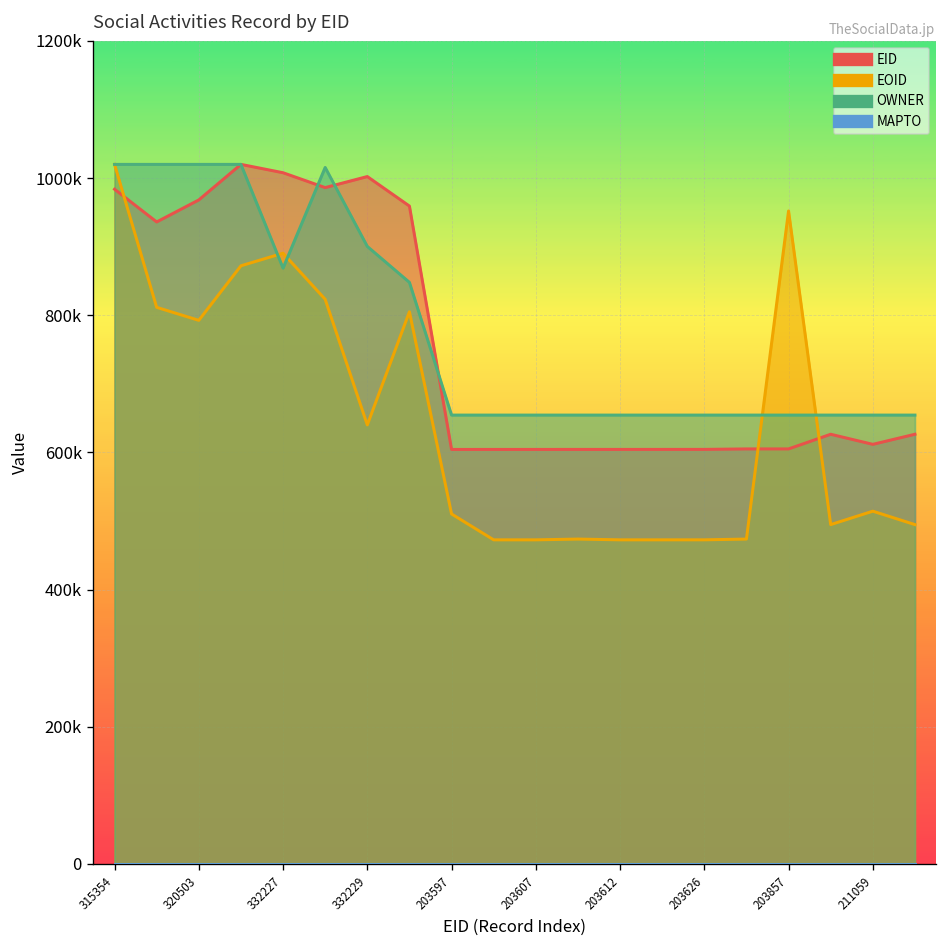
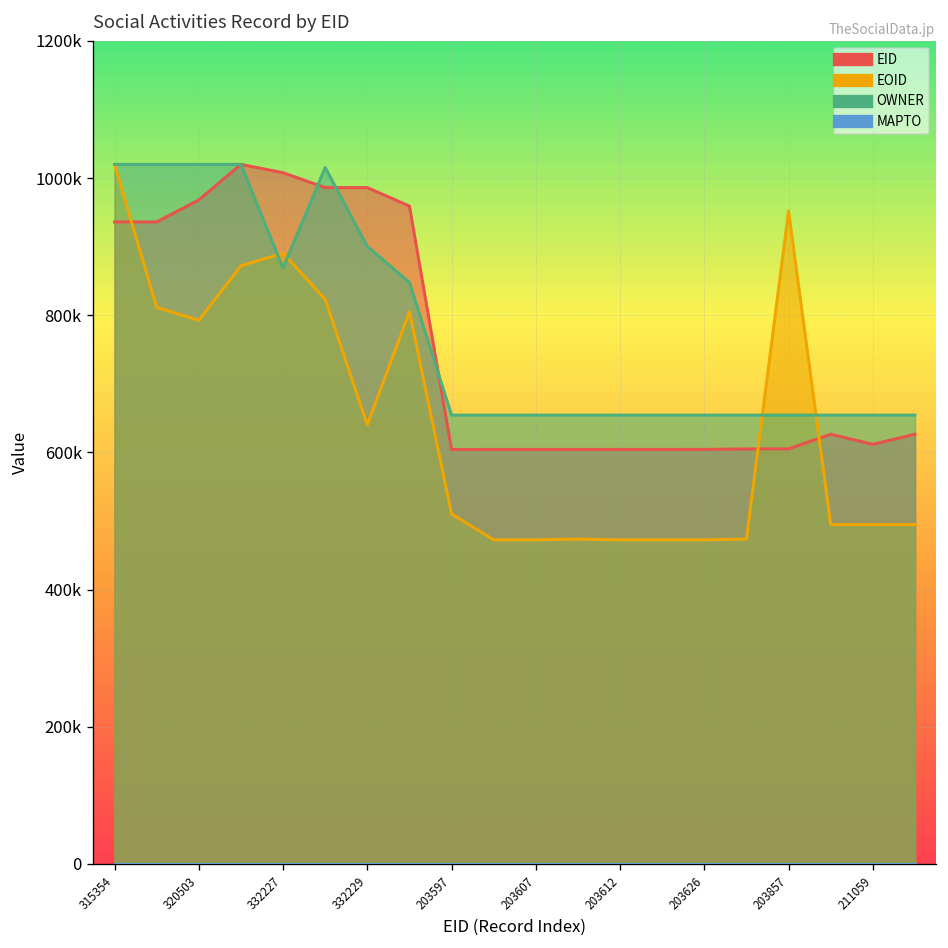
  {
    "EID": {
-     "315354": 980000,
+     "315354": 940000,
      "320503": 970000,
      "332227": 1010000,
-     "332229": 1000000,
+     "332229": 990000,
      "203597": 600000,
      "203607": 600000,
      "203612": 600000,
      "203626": 600000,
      "203857": 610000,
      "211059": 610000
    },
    "EOID": {
      "320503": 790000,
      "332227": 890000,
      "332229": 640000,
      "203597": 510000,
      "203607": 470000,
      "203612": 470000,
      "203626": 470000,
      "203857": 950000,
-     "211059": 510000
+     "211059": 490000
    },
    "OWNER": {
      "320503": 1020000,
      "332227": 870000,
      "332229": 900000,
      "203597": 650000,
      "203607": 650000,
      "203612": 650000,
      "203626": 650000,
      "203857": 650000,
      "211059": 650000
    },
    "MAPTO": {
      "315354": 0,
      "320503": 0,
      "332227": 0,
      "332229": 0,
      "203597": 0,
      "203607": 0,
      "203612": 0,
      "203626": 0,
      "203857": 0,
      "211059": 0
    }
  }
